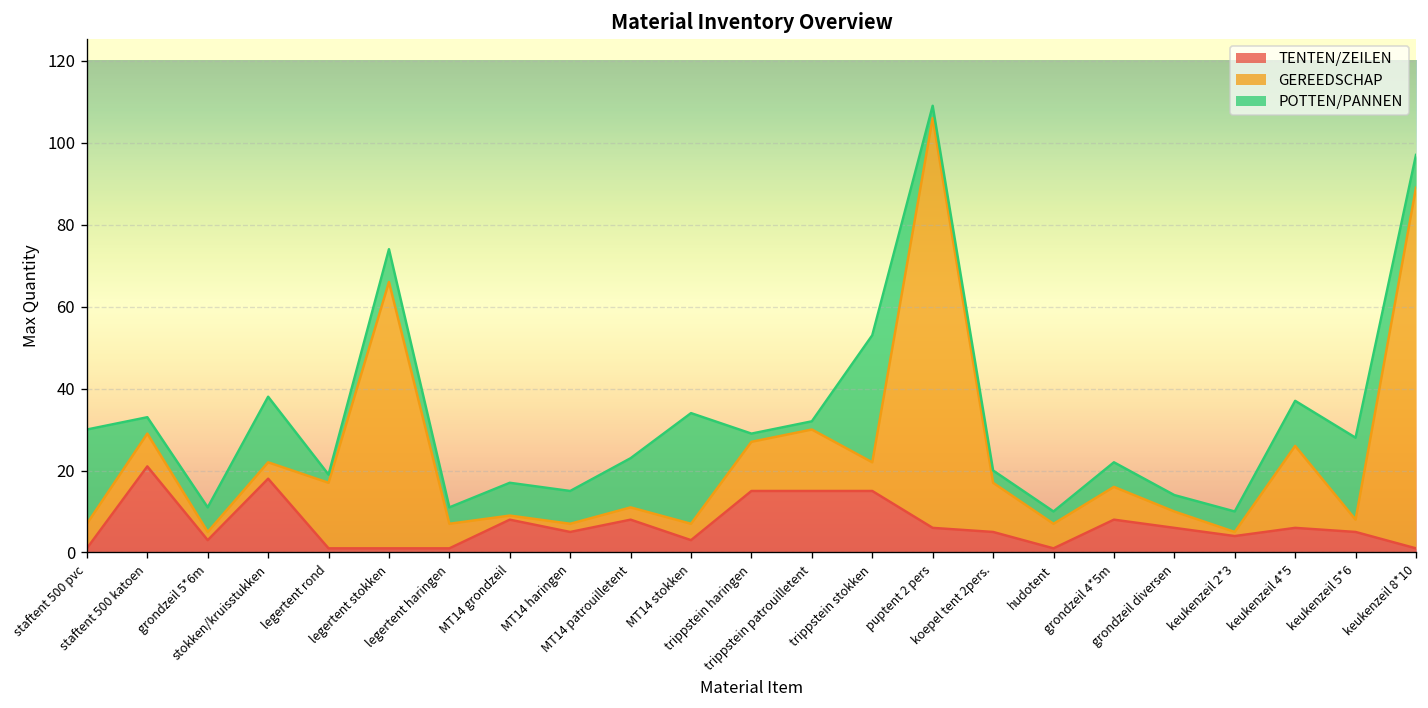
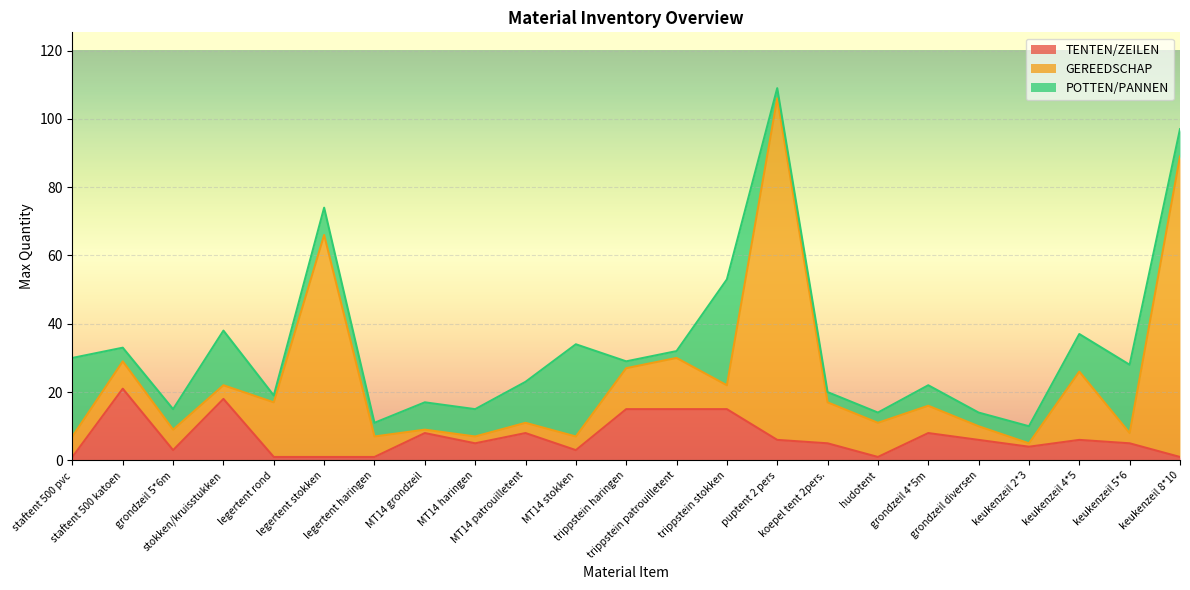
  {
    "TENTEN/ZEILEN": {
      "staftent 500 pvc": 1,
      "staftent 500 katoen": 21,
      "grondzeil 5*6m": 3,
      "stokken/kruisstukken": 18,
      "legertent rond": 1,
      "legertent stokken": 1,
      "legertent haringen": 1,
      "MT14 grondzeil": 8,
      "MT14 haringen": 5,
      "MT14 patrouilletent": 8,
      "MT14 stokken": 3,
      "trippstein haringen": 15,
      "trippstein patrouilletent": 15,
      "trippstein stokken": 15,
      "puptent 2 pers": 6,
      "koepel tent 2pers.": 5,
      "hudotent": 1,
      "grondzeil 4*5m": 8,
      "grondzeil diversen": 6,
      "keukenzeil 2*3": 4,
      "keukenzeil 4*5": 6,
      "keukenzeil 5*6": 5,
      "keukenzeil 8*10": 1
    },
    "GEREEDSCHAP": {
      "staftent 500 pvc": 6,
      "staftent 500 katoen": 8,
-     "grondzeil 5*6m": 2,
+     "grondzeil 5*6m": 6,
      "stokken/kruisstukken": 4,
      "legertent rond": 16,
      "legertent stokken": 65,
      "legertent haringen": 6,
      "MT14 grondzeil": 1,
      "MT14 haringen": 2,
      "MT14 patrouilletent": 3,
      "MT14 stokken": 4,
      "trippstein haringen": 12,
      "trippstein patrouilletent": 15,
      "trippstein stokken": 7,
      "puptent 2 pers": 100,
      "koepel tent 2pers.": 12,
-     "hudotent": 6,
+     "hudotent": 10,
      "grondzeil 4*5m": 8,
      "grondzeil diversen": 4,
      "keukenzeil 2*3": 1,
      "keukenzeil 4*5": 20,
      "keukenzeil 5*6": 3,
      "keukenzeil 8*10": 88
    },
    "POTTEN/PANNEN": {
      "staftent 500 pvc": 23,
      "staftent 500 katoen": 4,
      "grondzeil 5*6m": 6,
      "stokken/kruisstukken": 16,
      "legertent rond": 2,
      "legertent stokken": 8,
      "legertent haringen": 4,
      "MT14 grondzeil": 8,
      "MT14 haringen": 8,
      "MT14 patrouilletent": 12,
      "MT14 stokken": 27,
      "trippstein haringen": 2,
      "trippstein patrouilletent": 2,
      "trippstein stokken": 31,
      "puptent 2 pers": 3,
      "koepel tent 2pers.": 3,
      "hudotent": 3,
      "grondzeil 4*5m": 6,
      "grondzeil diversen": 4,
      "keukenzeil 2*3": 5,
      "keukenzeil 4*5": 11,
      "keukenzeil 5*6": 20,
      "keukenzeil 8*10": 8
    }
  }
